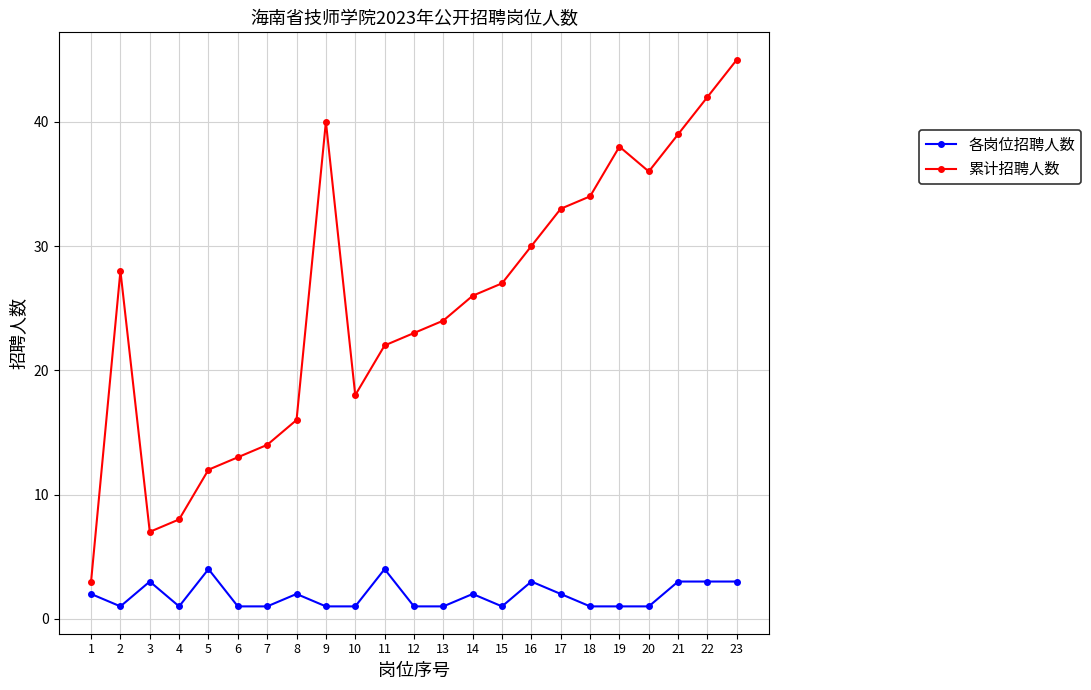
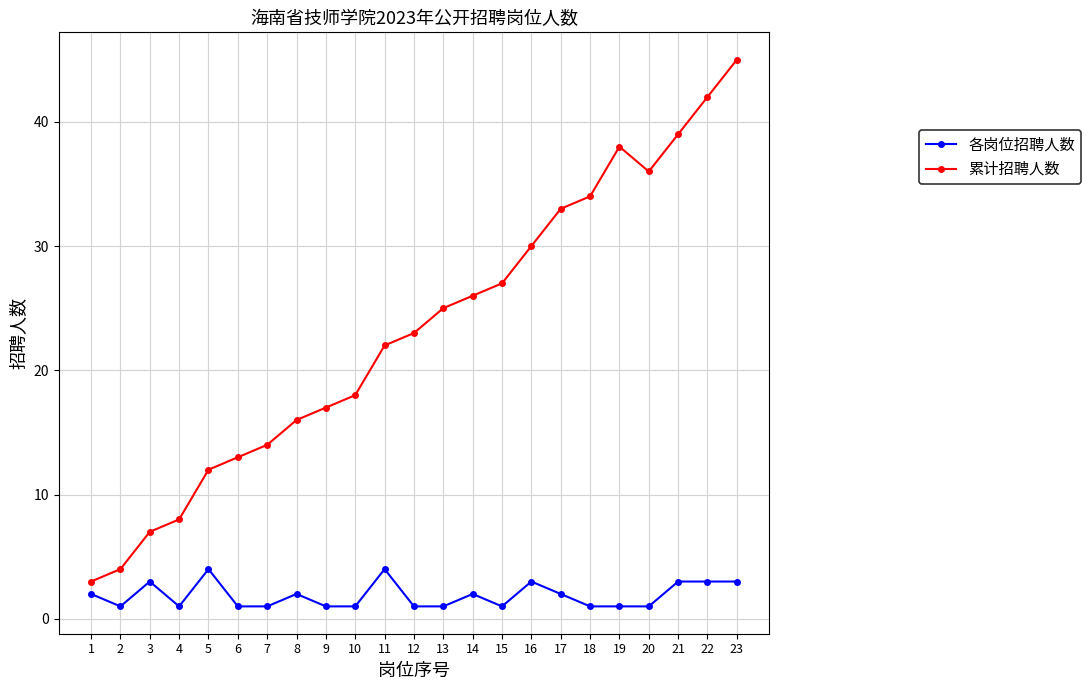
  {
    "各岗位招聘人数": {
      "1": 2,
      "2": 1,
      "3": 3,
      "4": 1,
      "5": 4,
      "6": 1,
      "7": 1,
      "8": 2,
      "9": 1,
      "10": 1,
      "11": 4,
      "12": 1,
      "13": 1,
      "14": 2,
      "15": 1,
      "16": 3,
      "17": 2,
      "18": 1,
      "19": 1,
      "20": 1,
      "21": 3,
      "22": 3,
      "23": 3
    },
    "累计招聘人数": {
      "1": 3,
-     "2": 28,
+     "2": 4,
      "3": 7,
      "4": 8,
      "5": 12,
      "6": 13,
      "7": 14,
      "8": 16,
-     "9": 40,
+     "9": 17,
      "10": 18,
      "11": 22,
      "12": 23,
-     "13": 24,
+     "13": 25,
      "14": 26,
      "15": 27,
      "16": 30,
      "17": 33,
      "18": 34,
      "19": 38,
      "20": 36,
      "21": 39,
      "22": 42,
      "23": 45
    }
  }
